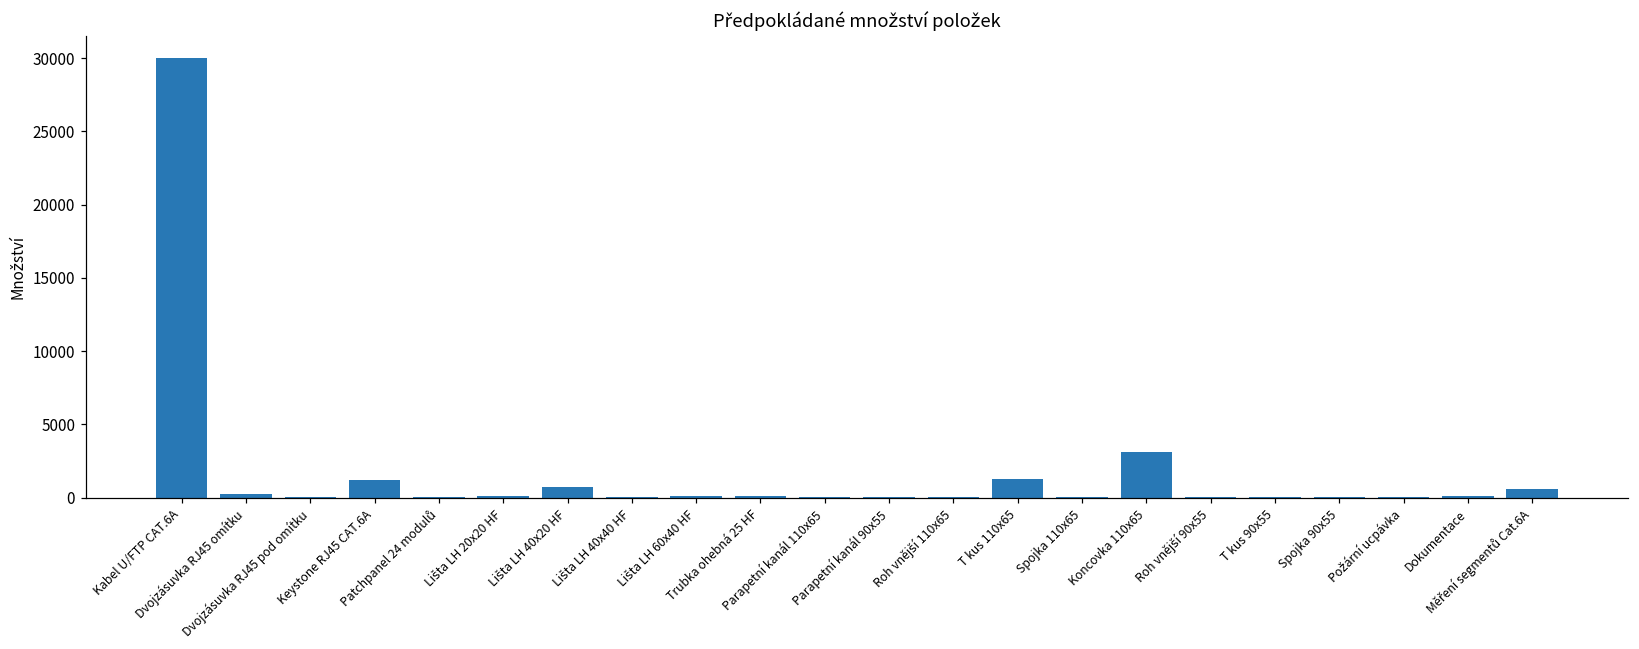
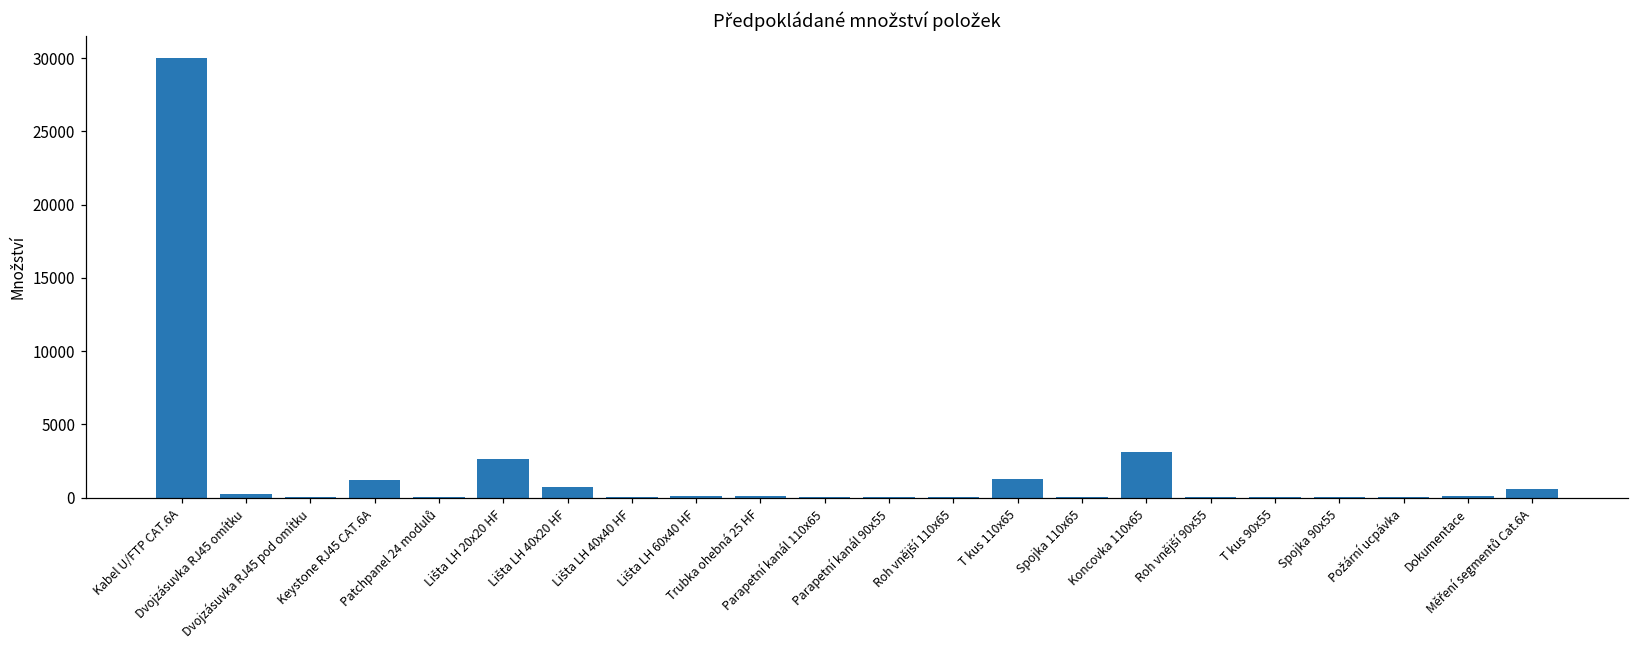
  {
    "Kabel U/FTP CAT.6A": 30000,
    "Dvojzásuvka RJ45 omítku": 300,
    "Keystone RJ45 CAT.6A": 1200,
-   "Lišta LH 20x20 HF": 100,
+   "Lišta LH 20x20 HF": 2700,
    "Lišta LH 40x20 HF": 700,
    "T kus 110x65": 1300,
    "Koncovka 110x65": 3100,
    "Měření segmentů Cat.6A": 600
  }
